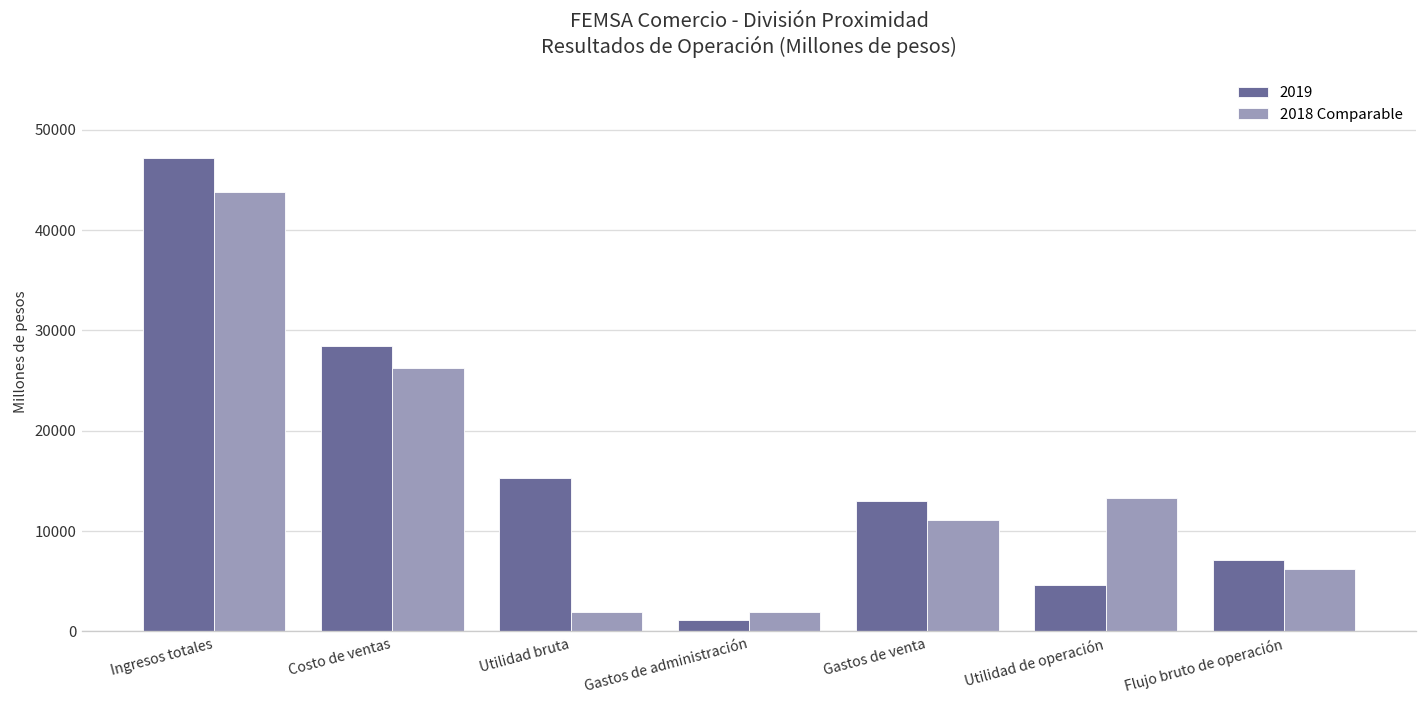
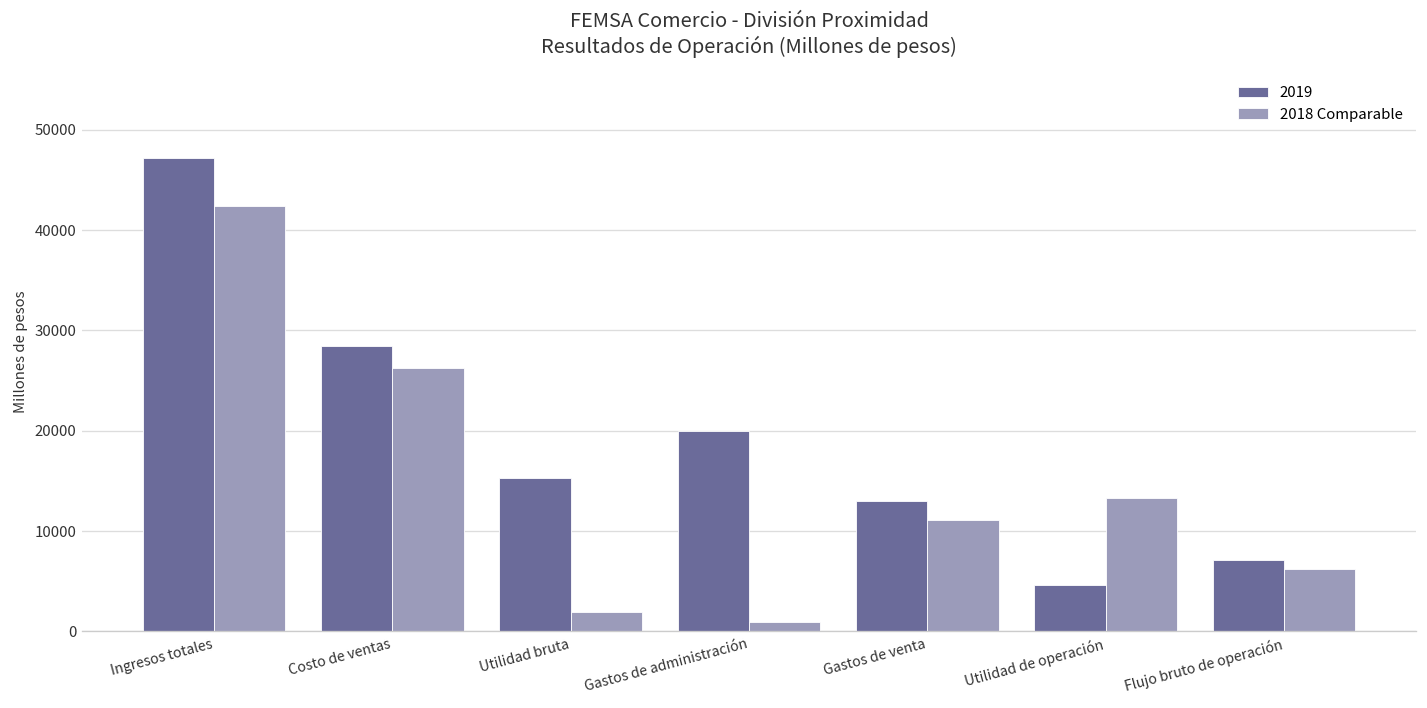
  {
    "2019": {
      "Ingresos totales": 47000,
      "Costo de ventas": 28000,
      "Utilidad bruta": 15000,
-     "Gastos de administración": 1000,
+     "Gastos de administración": 20000,
      "Gastos de venta": 13000,
      "Utilidad de operación": 5000,
      "Flujo bruto de operación": 7000
    },
    "2018 Comparable": {
-     "Ingresos totales": 44000,
+     "Ingresos totales": 42000,
      "Costo de ventas": 26000,
      "Utilidad bruta": 2000,
-     "Gastos de administración": 2000,
+     "Gastos de administración": 1000,
      "Gastos de venta": 11000,
      "Utilidad de operación": 13000,
      "Flujo bruto de operación": 6000
    }
  }
